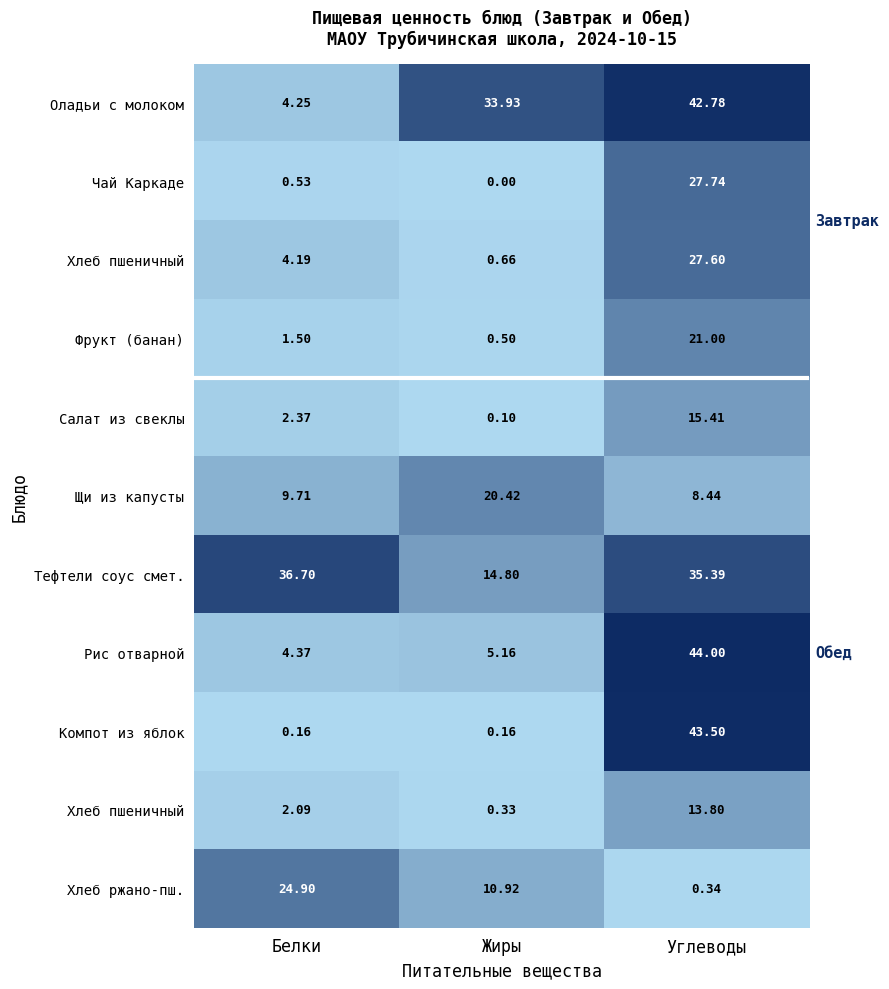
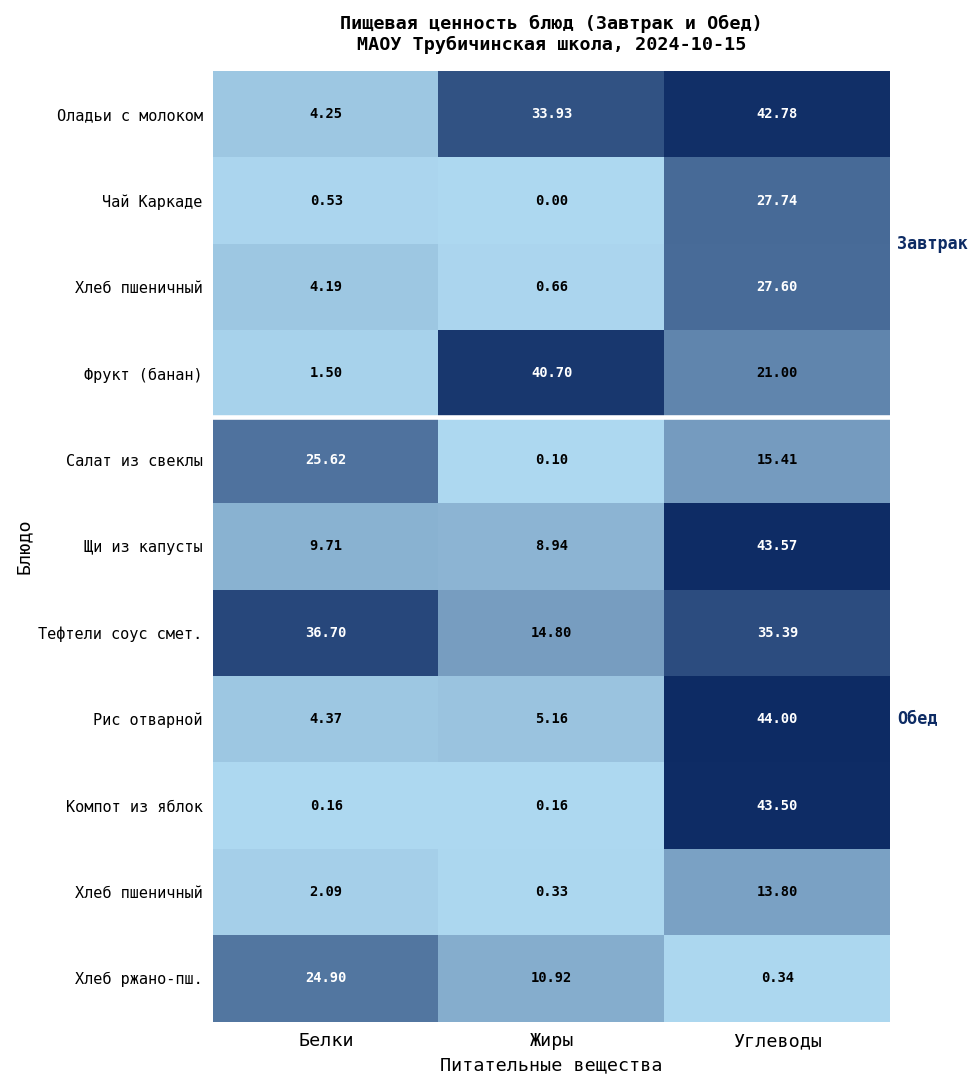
  {
    "Оладьи с молоком": {
      "Белки": 4.25,
      "Жиры": 33.93,
      "Углеводы": 42.78
    },
    "Чай Каркаде": {
      "Белки": 0.53,
      "Жиры": 0.00,
      "Углеводы": 27.74
    },
    "Фрукт (банан)": {
      "Белки": 1.50,
-     "Жиры": 0.50,
+     "Жиры": 40.70,
      "Углеводы": 21.00
    },
    "Салат из свеклы": {
-     "Белки": 2.37,
+     "Белки": 25.62,
      "Жиры": 0.10,
      "Углеводы": 15.41
    },
    "Щи из капусты": {
      "Белки": 9.71,
-     "Жиры": 20.42,
-     "Углеводы": 8.44
+     "Жиры": 8.94,
+     "Углеводы": 43.57
    },
    "Тефтели соус смет.": {
      "Белки": 36.70,
      "Жиры": 14.80,
      "Углеводы": 35.39
    },
    "Рис отварной": {
      "Белки": 4.37,
      "Жиры": 5.16,
      "Углеводы": 44.00
    },
    "Компот из яблок": {
      "Белки": 0.16,
      "Жиры": 0.16,
      "Углеводы": 43.50
    },
    "Хлеб ржано-пш.": {
      "Белки": 24.90,
      "Жиры": 10.92,
      "Углеводы": 0.34
    }
  }
